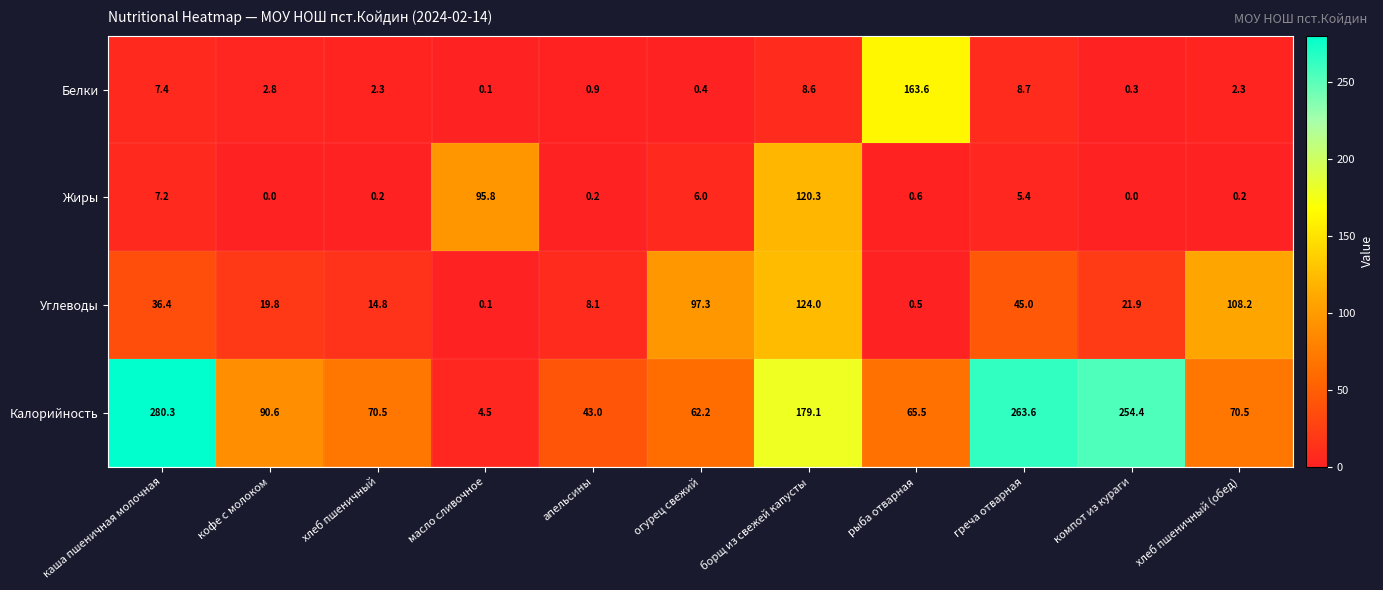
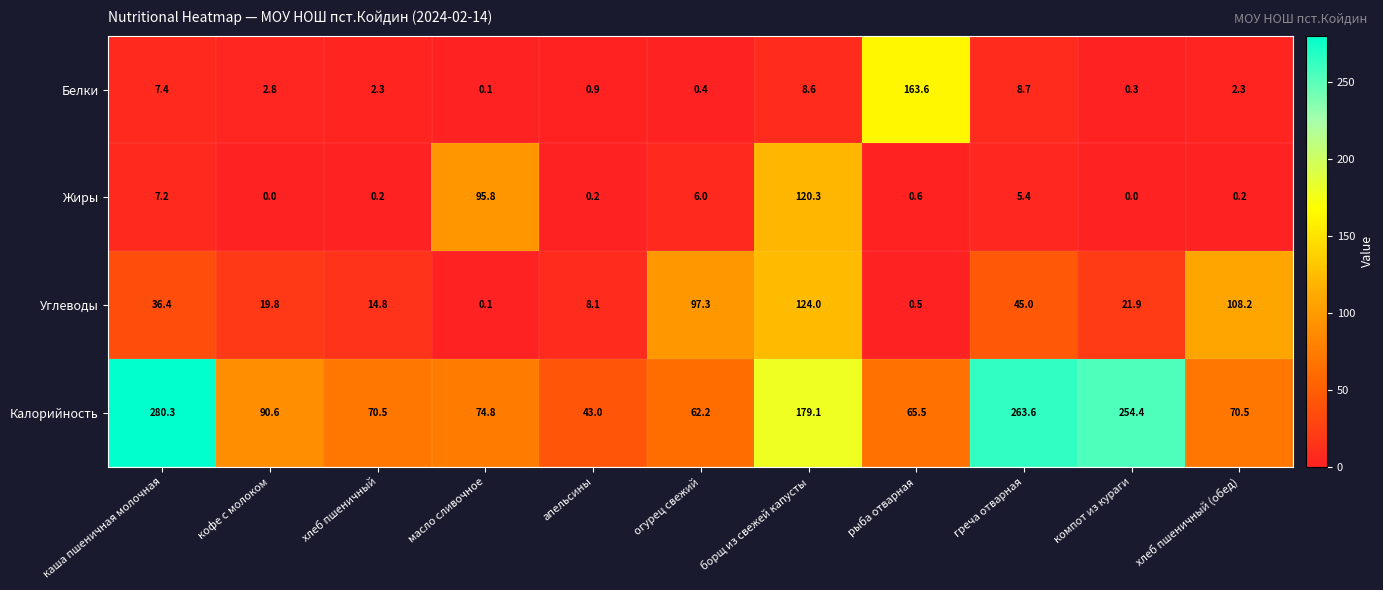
  {
    "Белки": {
      "каша пшеничная молочная": 7.4,
      "кофе с молоком": 2.8,
      "хлеб пшеничный": 2.3,
      "масло сливочное": 0.1,
      "апельсины": 0.9,
      "огурец свежий": 0.4,
      "борщ из свежей капусты": 8.6,
      "рыба отварная": 163.6,
      "греча отварная": 8.7,
      "компот из кураги": 0.3,
      "хлеб пшеничный (обед)": 2.3
    },
    "Жиры": {
      "каша пшеничная молочная": 7.2,
      "кофе с молоком": 0.0,
      "хлеб пшеничный": 0.2,
      "масло сливочное": 95.8,
      "апельсины": 0.2,
      "огурец свежий": 6.0,
      "борщ из свежей капусты": 120.3,
      "рыба отварная": 0.6,
      "греча отварная": 5.4,
      "компот из кураги": 0.0,
      "хлеб пшеничный (обед)": 0.2
    },
    "Углеводы": {
      "каша пшеничная молочная": 36.4,
      "кофе с молоком": 19.8,
      "хлеб пшеничный": 14.8,
      "масло сливочное": 0.1,
      "апельсины": 8.1,
      "огурец свежий": 97.3,
      "борщ из свежей капусты": 124.0,
      "рыба отварная": 0.5,
      "греча отварная": 45.0,
      "компот из кураги": 21.9,
      "хлеб пшеничный (обед)": 108.2
    },
    "Калорийность": {
      "каша пшеничная молочная": 280.3,
      "кофе с молоком": 90.6,
      "хлеб пшеничный": 70.5,
-     "масло сливочное": 4.5,
+     "масло сливочное": 74.8,
      "апельсины": 43.0,
      "огурец свежий": 62.2,
      "борщ из свежей капусты": 179.1,
      "рыба отварная": 65.5,
      "греча отварная": 263.6,
      "компот из кураги": 254.4,
      "хлеб пшеничный (обед)": 70.5
    }
  }
